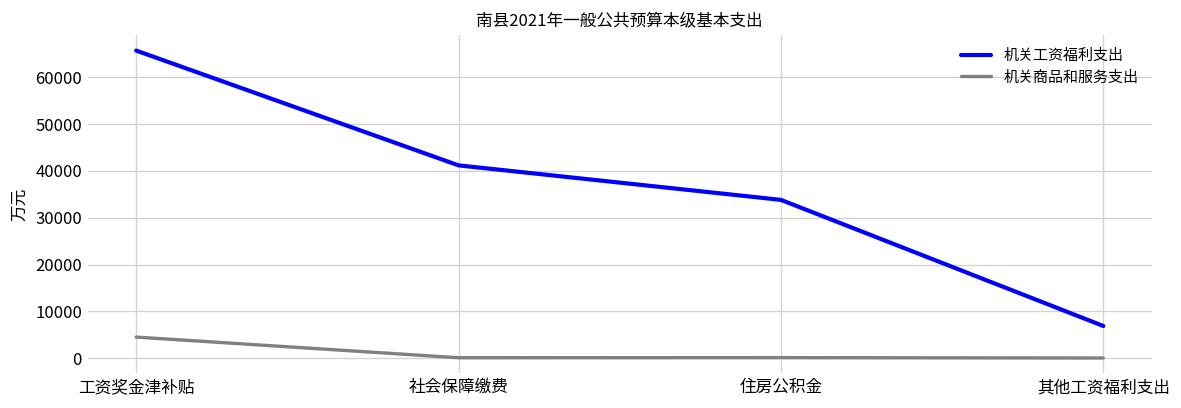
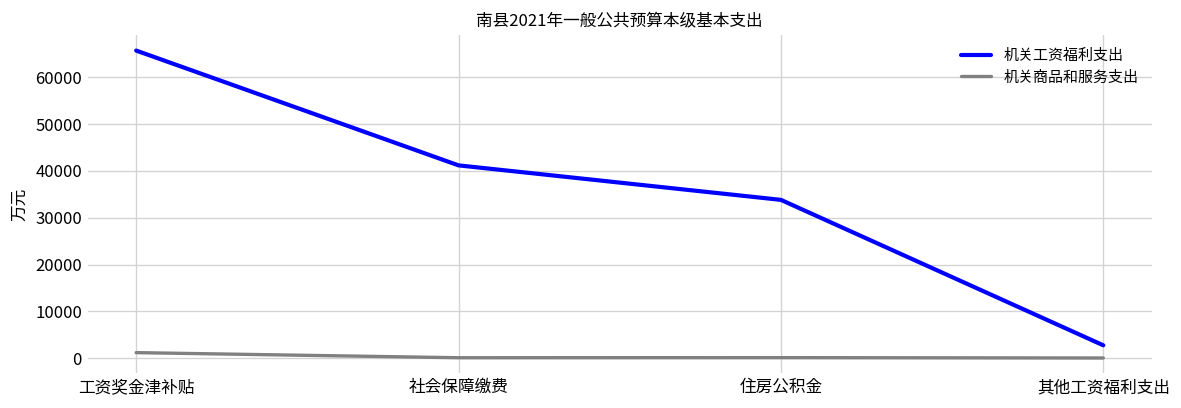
  {
    "机关工资福利支出": {
      "工资奖金津补贴": 66000,
      "社会保障缴费": 41000,
      "住房公积金": 34000,
-     "其他工资福利支出": 7000
+     "其他工资福利支出": 3000
    },
    "机关商品和服务支出": {
-     "工资奖金津补贴": 5000,
+     "工资奖金津补贴": 1000,
      "社会保障缴费": 0,
      "住房公积金": 0,
      "其他工资福利支出": 0
    }
  }
